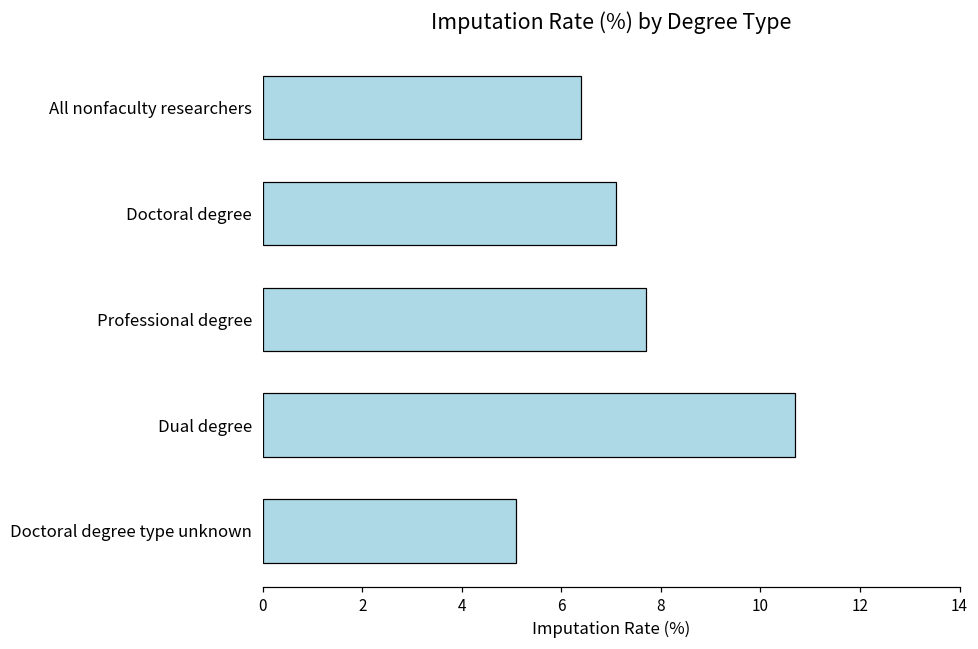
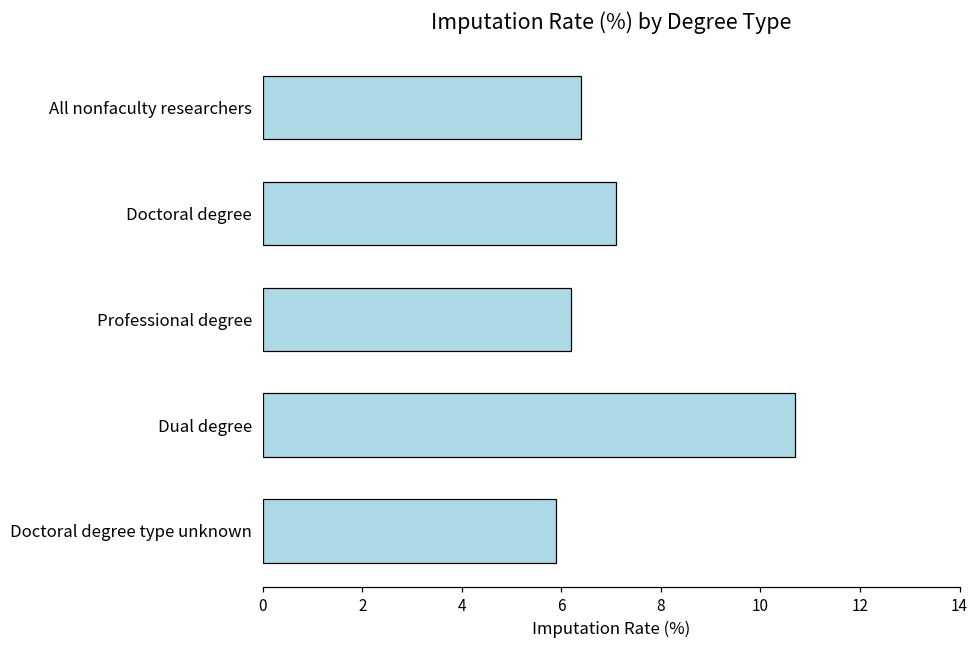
  {
    "All nonfaculty researchers": 6.4,
    "Doctoral degree": 7.1,
-   "Professional degree": 7.7,
+   "Professional degree": 6.2,
    "Dual degree": 10.7,
-   "Doctoral degree type unknown": 5.1
+   "Doctoral degree type unknown": 5.9
  }
